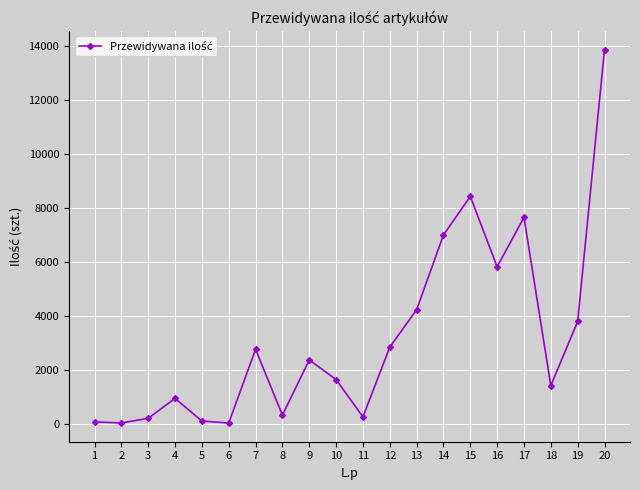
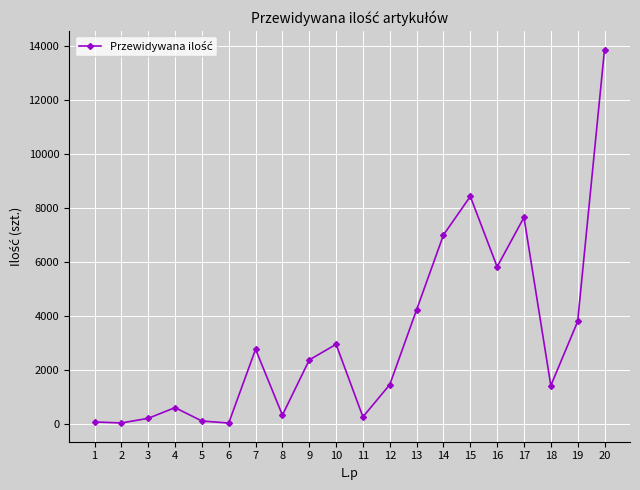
  {
    "1": 100,
    "2": 0,
    "3": 200,
-   "4": 1000,
+   "4": 600,
    "5": 100,
    "6": 0,
    "7": 2800,
    "8": 300,
    "9": 2400,
-   "10": 1700,
+   "10": 3000,
    "11": 300,
-   "12": 2900,
+   "12": 1500,
    "13": 4200,
    "14": 7000,
    "15": 8400,
    "16": 5800,
    "17": 7700,
    "18": 1400,
    "19": 3800,
    "20": 13900
  }
